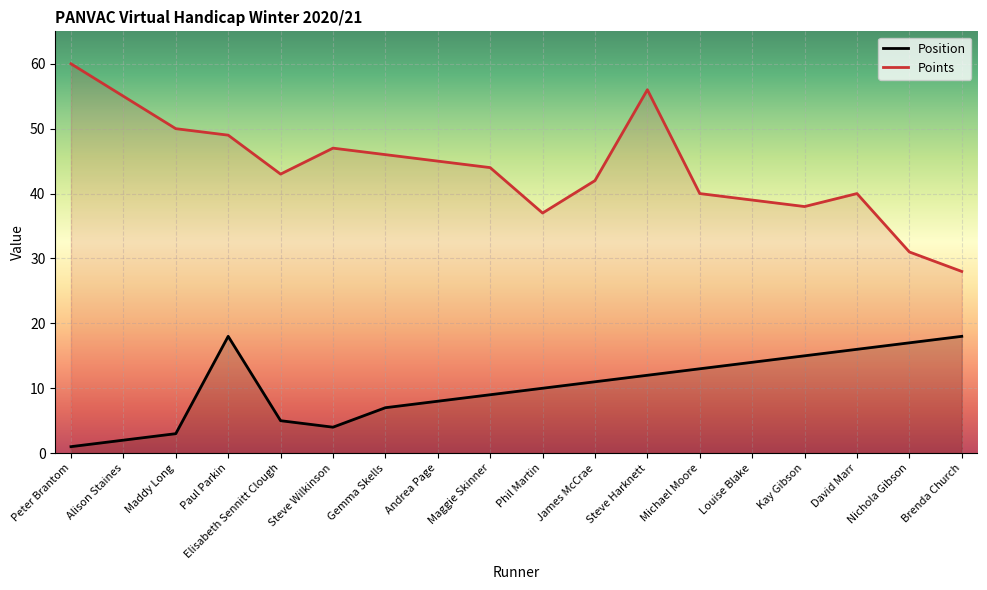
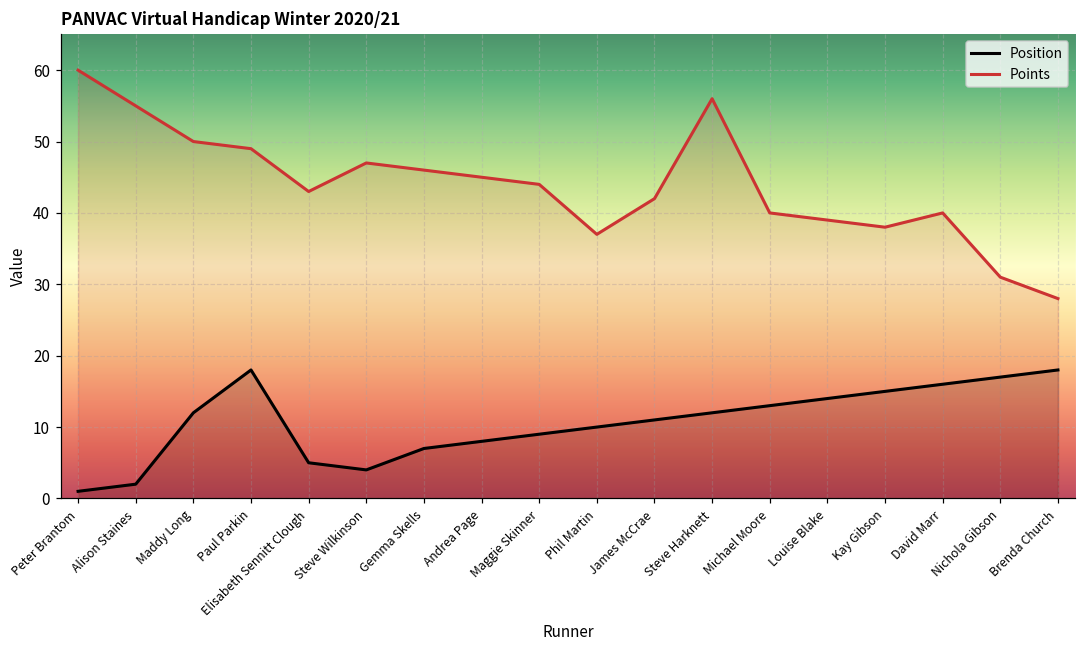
  {
    "Position": {
      "Peter Brantom": 1,
      "Alison Staines": 2,
-     "Maddy Long": 3,
+     "Maddy Long": 12,
      "Paul Parkin": 18,
      "Elisabeth Sennitt Clough": 5,
      "Steve Wilkinson": 4,
      "Gemma Skells": 7,
      "Andrea Page": 8,
      "Maggie Skinner": 9,
      "Phil Martin": 10,
      "James McCrae": 11,
      "Steve Harknett": 12,
      "Michael Moore": 13,
      "Louise Blake": 14,
      "Kay Gibson": 15,
      "David Marr": 16,
      "Nichola Gibson": 17,
      "Brenda Church": 18
    },
    "Points": {
      "Peter Brantom": 60,
      "Alison Staines": 55,
      "Maddy Long": 50,
      "Paul Parkin": 49,
      "Elisabeth Sennitt Clough": 43,
      "Steve Wilkinson": 47,
      "Gemma Skells": 46,
      "Andrea Page": 45,
      "Maggie Skinner": 44,
      "Phil Martin": 37,
      "James McCrae": 42,
      "Steve Harknett": 56,
      "Michael Moore": 40,
      "Louise Blake": 39,
      "Kay Gibson": 38,
      "David Marr": 40,
      "Nichola Gibson": 31,
      "Brenda Church": 28
    }
  }
